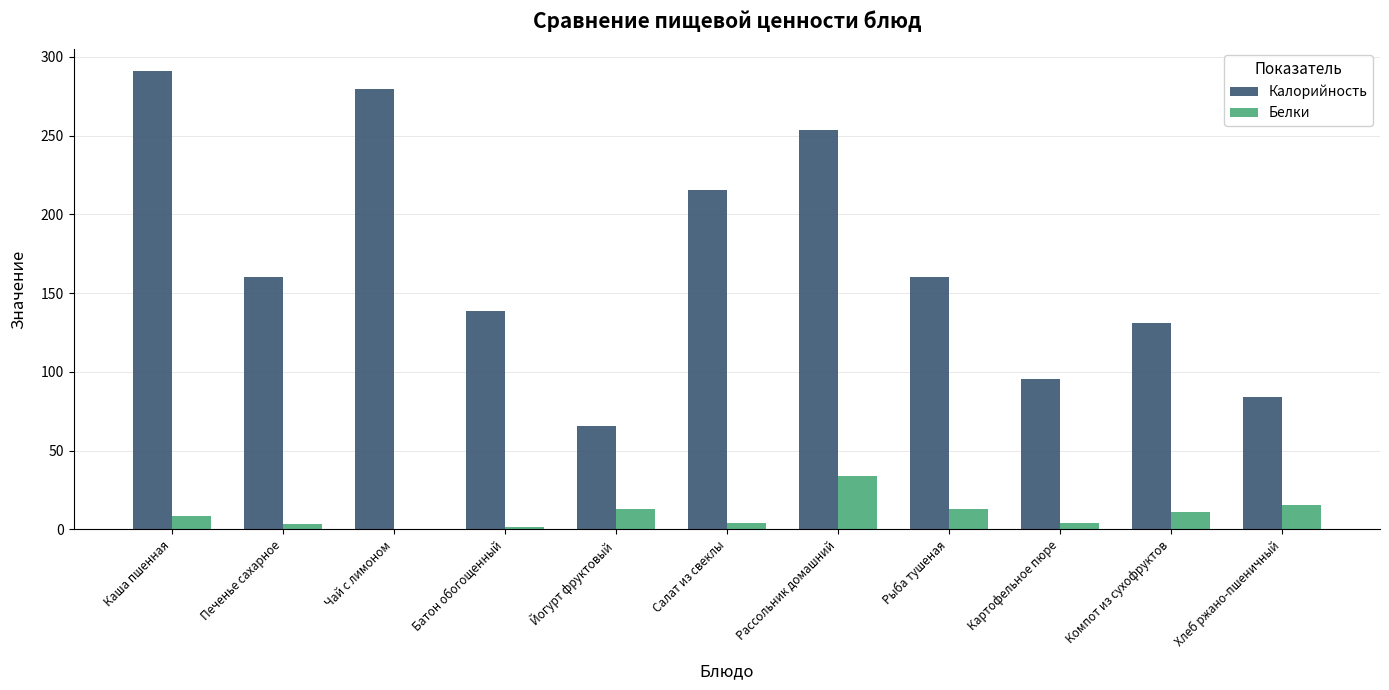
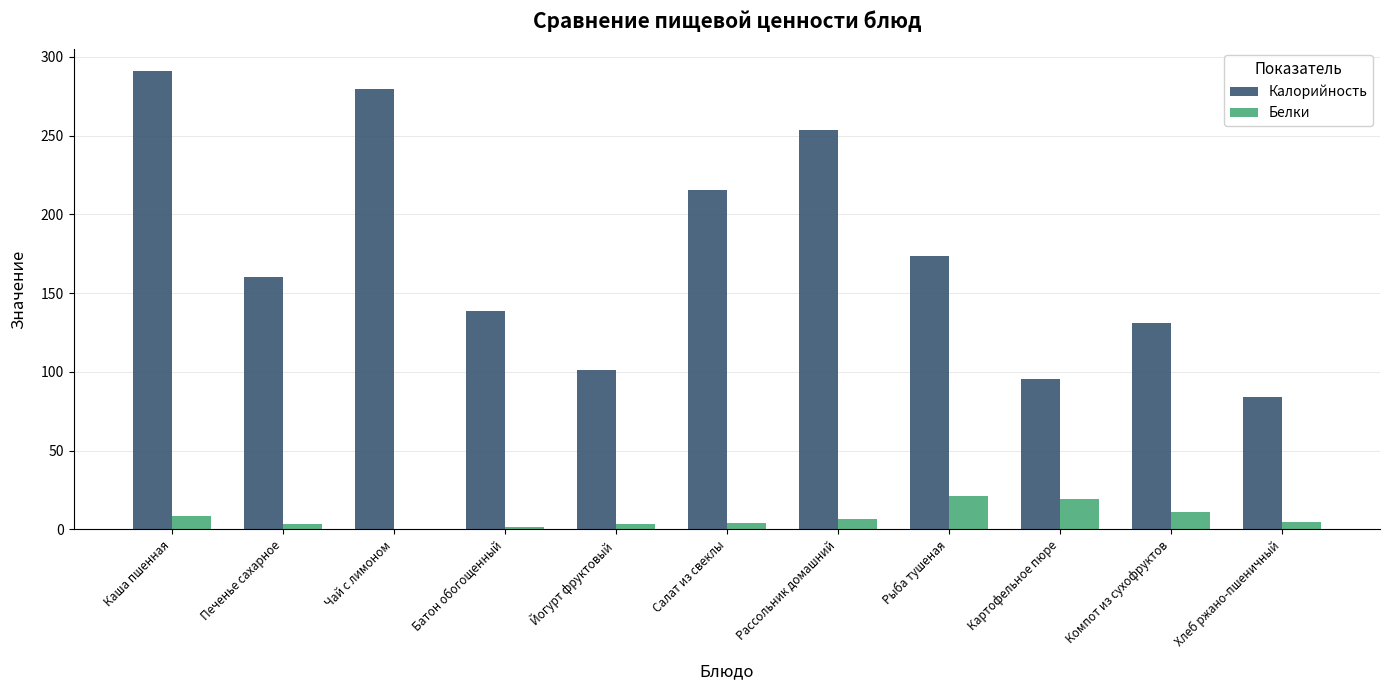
  {
    "Калорийность": {
      "Каша пшенная": 291,
      "Печенье сахарное": 160,
      "Чай с лимоном": 280,
      "Батон обогощенный": 139,
-     "Йогурт фруктовый": 66,
+     "Йогурт фруктовый": 101,
      "Салат из свеклы": 215,
      "Рассольник домашний": 253,
-     "Рыба тушеная": 160,
+     "Рыба тушеная": 174,
      "Картофельное пюре": 96,
      "Компот из сухофруктов": 131,
      "Хлеб ржано-пшеничный": 84
    },
    "Белки": {
      "Каша пшенная": 9,
      "Печенье сахарное": 4,
-     "Йогурт фруктовый": 13,
+     "Йогурт фруктовый": 4,
      "Салат из свеклы": 4,
-     "Рассольник домашний": 34,
-     "Рыба тушеная": 13,
-     "Картофельное пюре": 4,
+     "Рассольник домашний": 7,
+     "Рыба тушеная": 21,
+     "Картофельное пюре": 19,
      "Компот из сухофруктов": 11,
-     "Хлеб ржано-пшеничный": 16
+     "Хлеб ржано-пшеничный": 5
    }
  }
